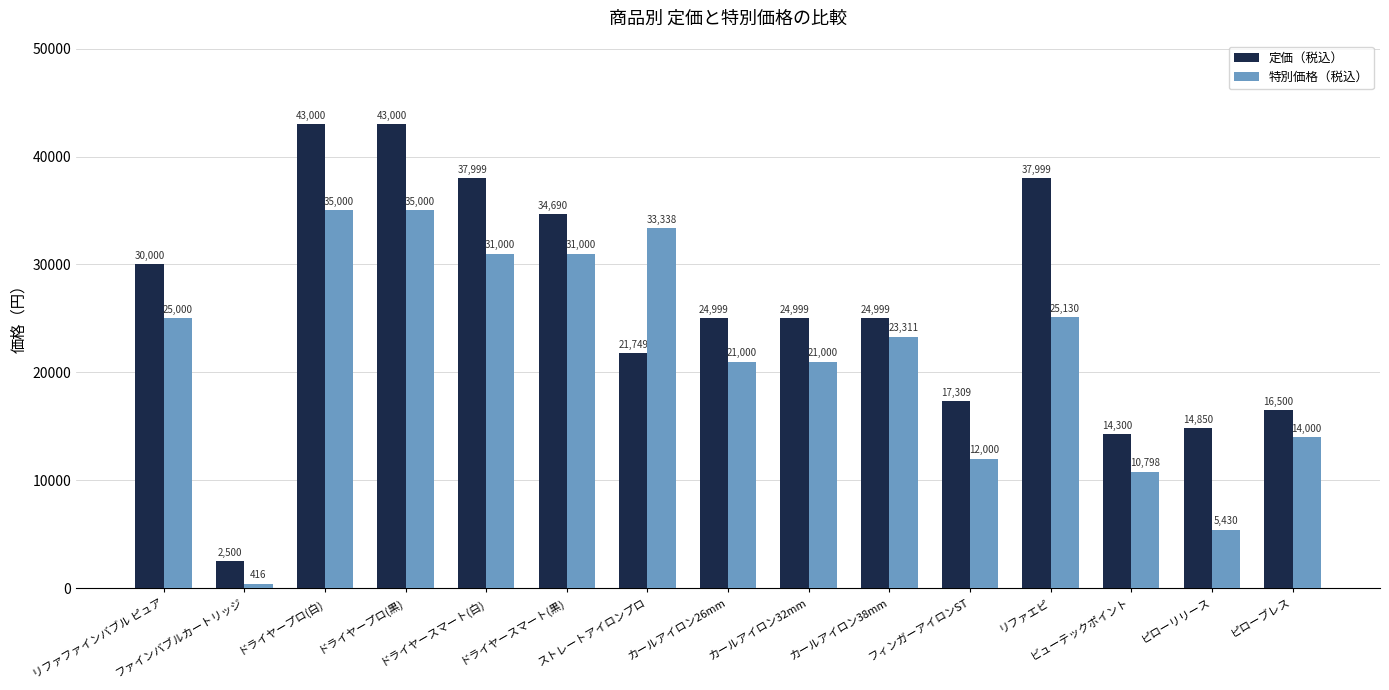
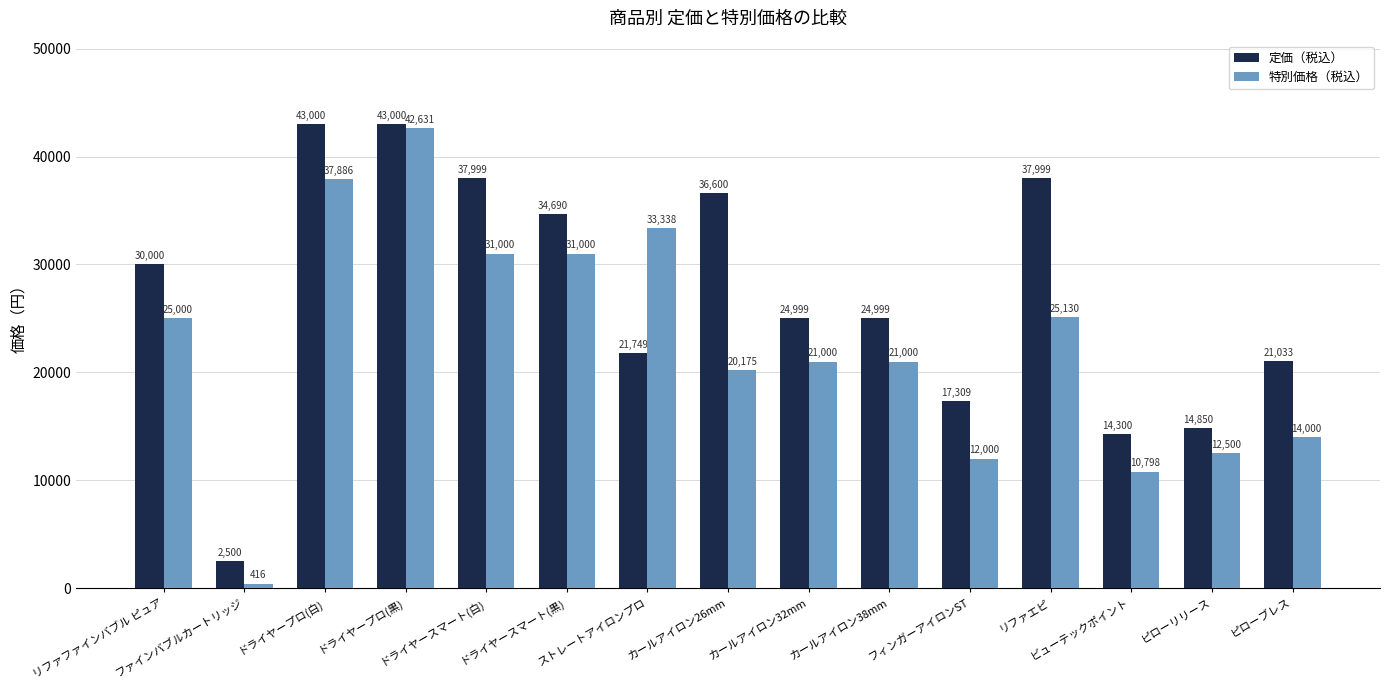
  {
    "定価（税込）": {
      "リファファインバブル ピュア": "30,000",
      "ファインバブルカートリッジ": "2,500",
      "ドライヤープロ(白)": "43,000",
      "ドライヤープロ(黒)": "43,000",
      "ドライヤースマート(白)": "37,999",
      "ドライヤースマート(黒)": "34,690",
      "ストレートアイロンプロ": "21,749",
-     "カールアイロン26mm": "24,999",
+     "カールアイロン26mm": "36,600",
      "カールアイロン32mm": "24,999",
      "カールアイロン38mm": "24,999",
      "フィンガーアイロンST": "17,309",
      "リファエピ": "37,999",
      "ビューテックポイント": "14,300",
      "ピローリリース": "14,850",
-     "ピローブレス": "16,500"
+     "ピローブレス": "21,033"
    },
    "特別価格（税込）": {
      "リファファインバブル ピュア": "25,000",
      "ファインバブルカートリッジ": "416",
-     "ドライヤープロ(白)": "35,000",
-     "ドライヤープロ(黒)": "35,000",
+     "ドライヤープロ(白)": "37,886",
+     "ドライヤープロ(黒)": "42,631",
      "ドライヤースマート(白)": "31,000",
      "ドライヤースマート(黒)": "31,000",
      "ストレートアイロンプロ": "33,338",
-     "カールアイロン26mm": "21,000",
+     "カールアイロン26mm": "20,175",
      "カールアイロン32mm": "21,000",
-     "カールアイロン38mm": "23,311",
+     "カールアイロン38mm": "21,000",
      "フィンガーアイロンST": "12,000",
      "リファエピ": "25,130",
      "ビューテックポイント": "10,798",
-     "ピローリリース": "5,430",
+     "ピローリリース": "12,500",
      "ピローブレス": "14,000"
    }
  }
